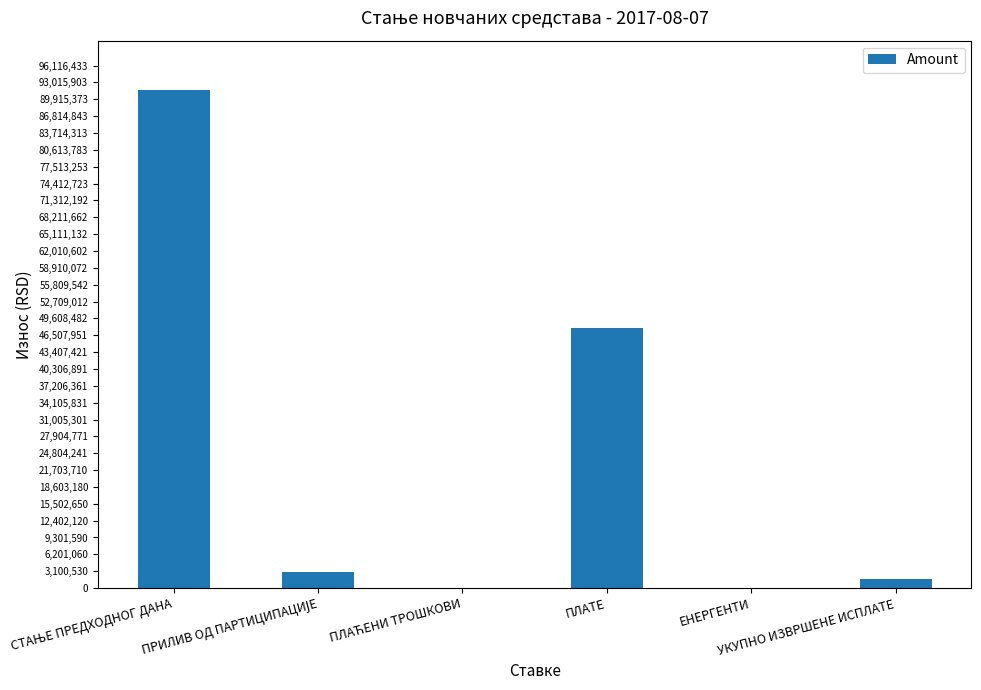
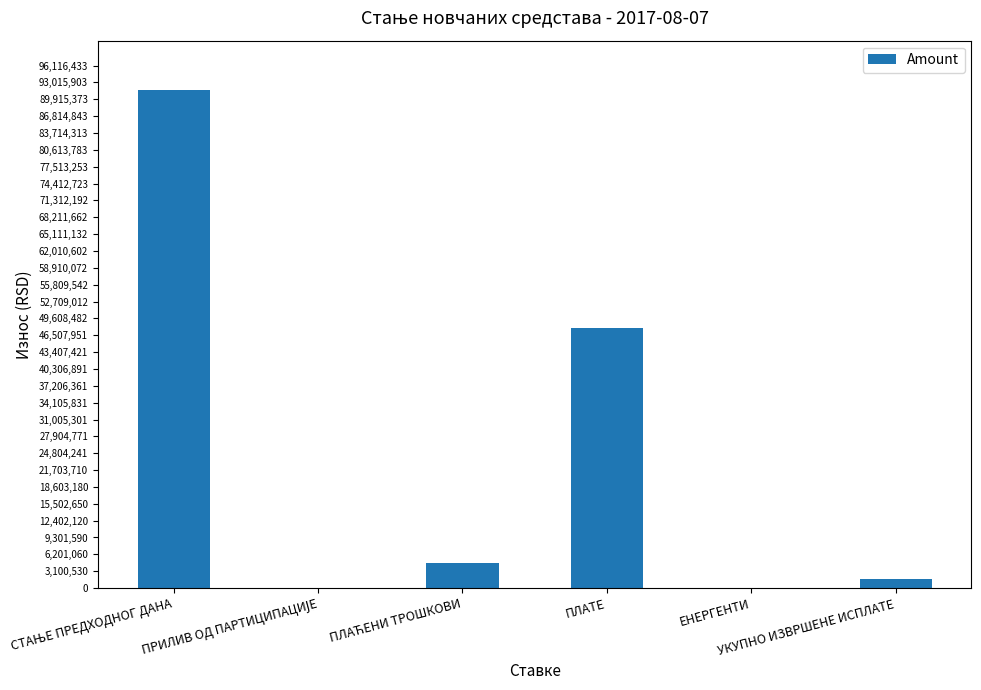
  {
    "СТАЊЕ ПРЕДХОДНОГ ДАНА": "92,000,000",
-   "ПРИЛИВ ОД ПАРТИЦИПАЦИЈЕ": "3,000,000",
-   "ПЛАЋЕНИ ТРОШКОВИ": "0",
+   "ПРИЛИВ ОД ПАРТИЦИПАЦИЈЕ": "0",
+   "ПЛАЋЕНИ ТРОШКОВИ": "5,000,000",
    "ПЛАТЕ": "48,000,000",
    "УКУПНО ИЗВРШЕНЕ ИСПЛАТЕ": "2,000,000"
  }
